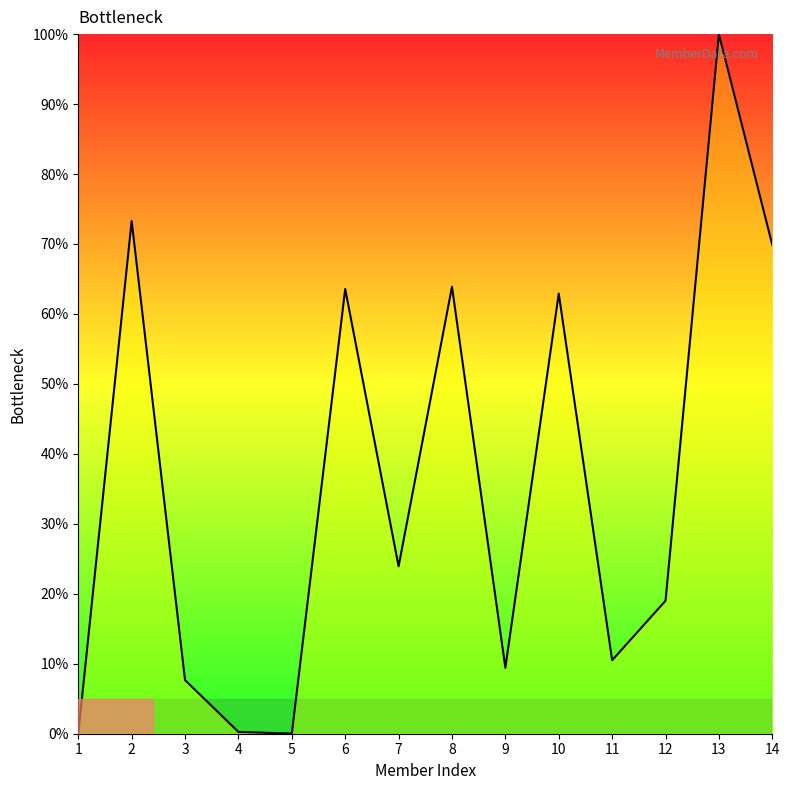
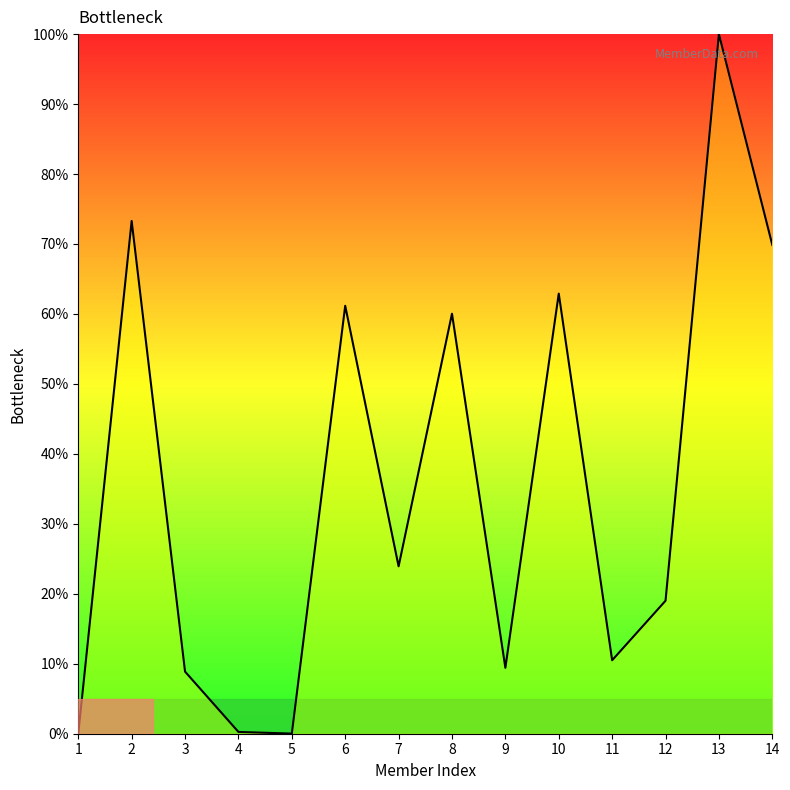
  {
    "2": "73%",
-   "3": "8%",
-   "6": "64%",
+   "3": "9%",
+   "6": "61%",
    "7": "24%",
-   "8": "64%",
+   "8": "60%",
    "9": "9%",
    "10": "63%",
    "11": "11%",
    "12": "19%",
    "13": "100%",
    "14": "70%"
  }
